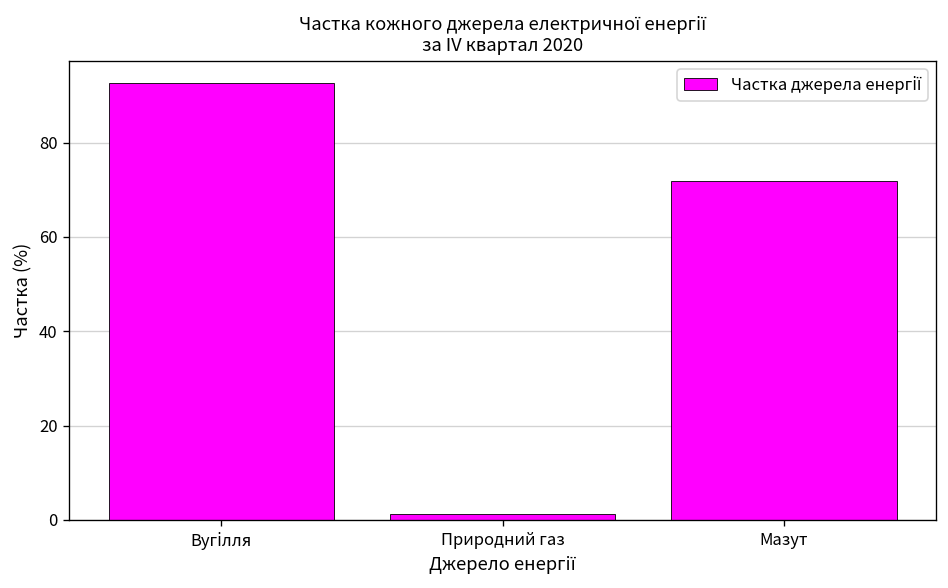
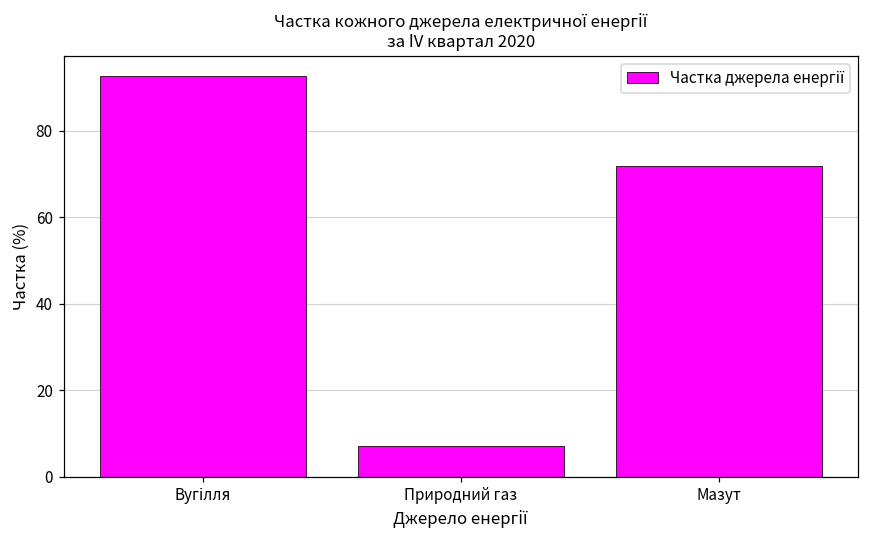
  {
    "Вугілля": 93,
-   "Природний газ": 1,
+   "Природний газ": 7,
    "Мазут": 72
  }
